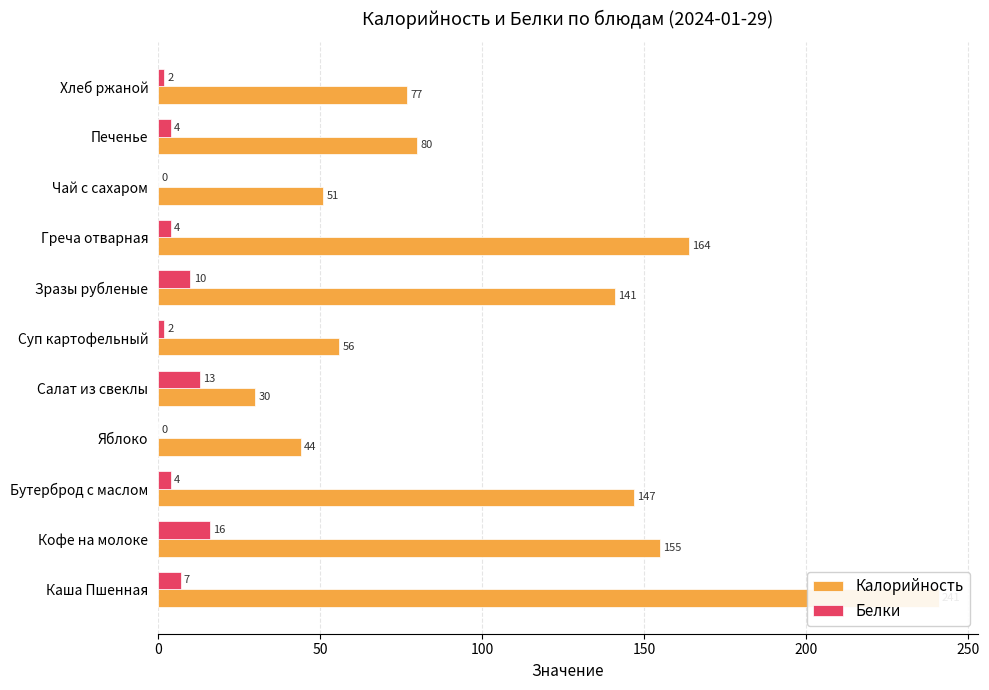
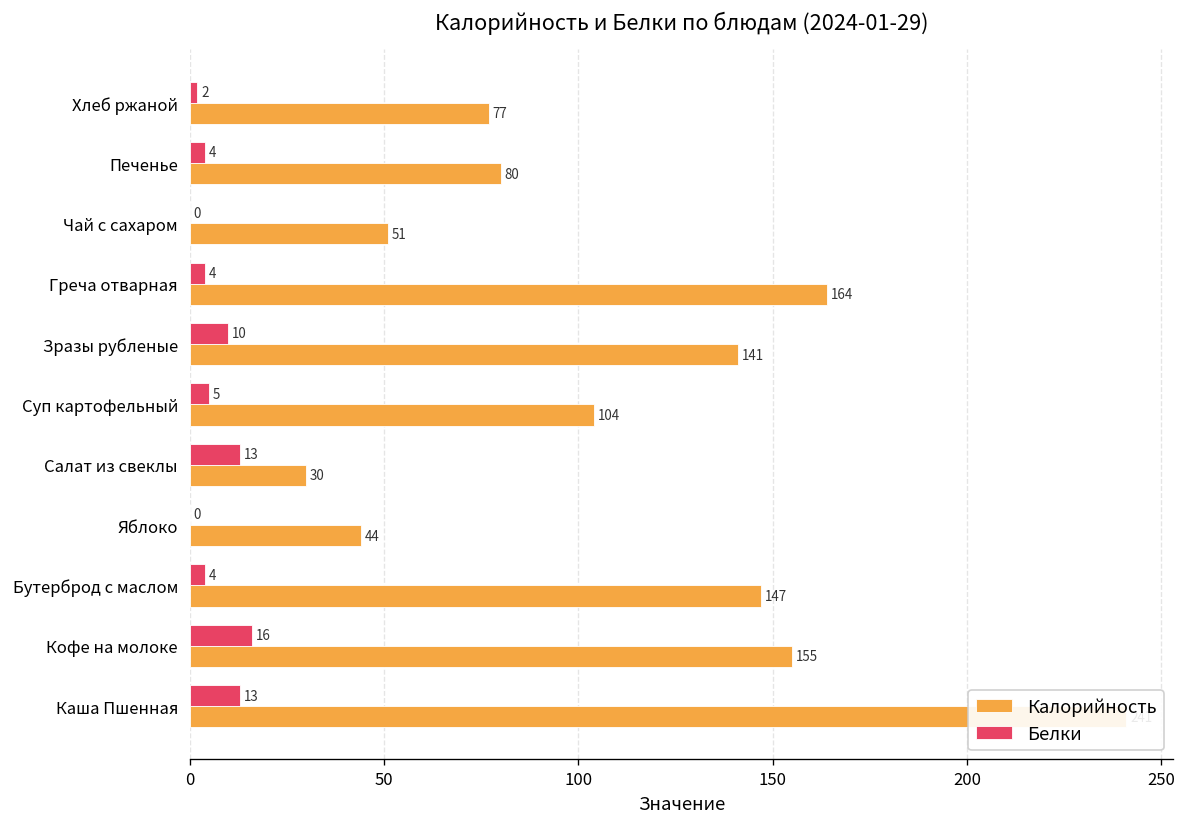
  {
    "Калорийность": {
      "Хлеб ржаной": 77,
      "Печенье": 80,
      "Чай с сахаром": 51,
      "Греча отварная": 164,
      "Зразы рубленые": 141,
-     "Суп картофельный": 56,
+     "Суп картофельный": 104,
      "Салат из свеклы": 30,
      "Яблоко": 44,
      "Бутерброд с маслом": 147,
      "Кофе на молоке": 155
    },
    "Белки": {
      "Хлеб ржаной": 2,
      "Печенье": 4,
      "Чай с сахаром": 0,
      "Греча отварная": 4,
      "Зразы рубленые": 10,
-     "Суп картофельный": 2,
+     "Суп картофельный": 5,
      "Салат из свеклы": 13,
      "Яблоко": 0,
      "Бутерброд с маслом": 4,
      "Кофе на молоке": 16,
-     "Каша Пшенная": 7
+     "Каша Пшенная": 13
    }
  }
